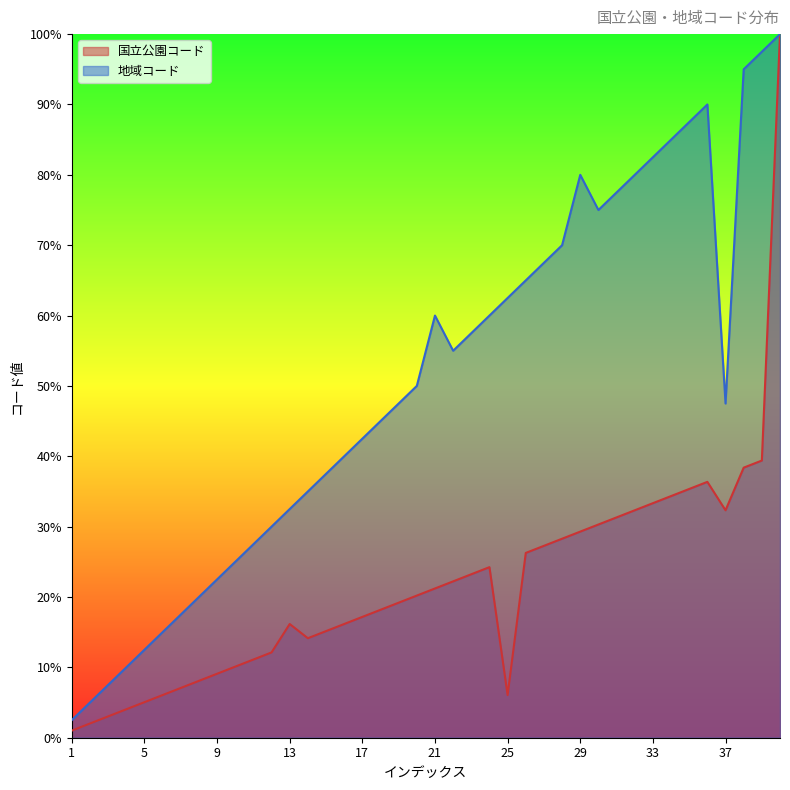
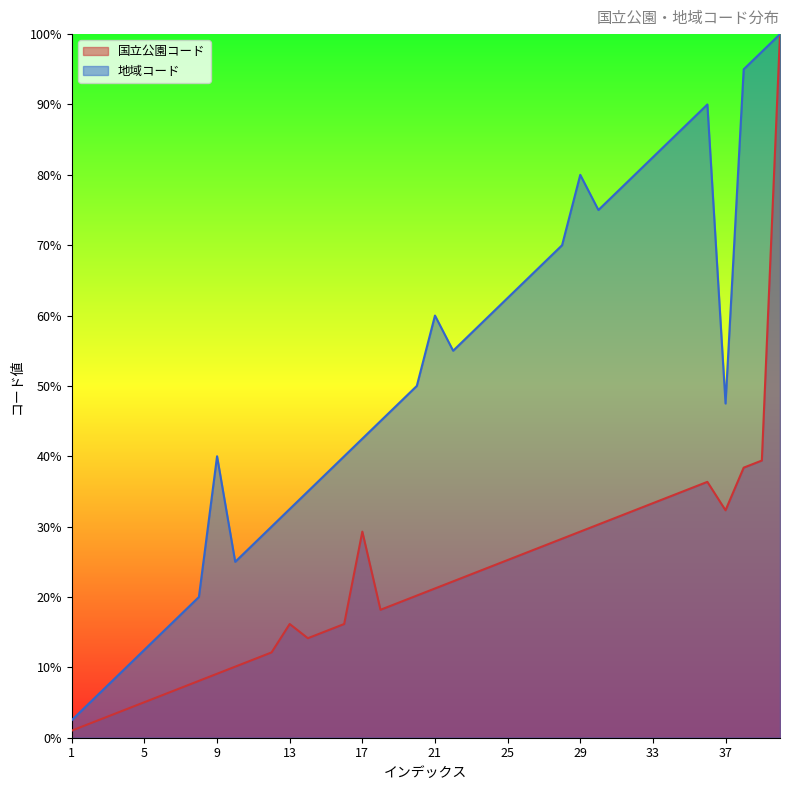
  {
    "国立公園コード": {
      "1": "1%",
      "5": "5%",
      "9": "9%",
      "13": "16%",
-     "17": "17%",
+     "17": "29%",
      "21": "21%",
-     "25": "6%",
+     "25": "25%",
      "29": "29%",
      "33": "33%",
      "37": "32%"
    },
    "地域コード": {
      "1": "3%",
      "5": "13%",
-     "9": "23%",
+     "9": "40%",
      "13": "33%",
      "17": "43%",
      "21": "60%",
      "25": "63%",
      "29": "80%",
      "33": "83%",
      "37": "48%"
    }
  }
